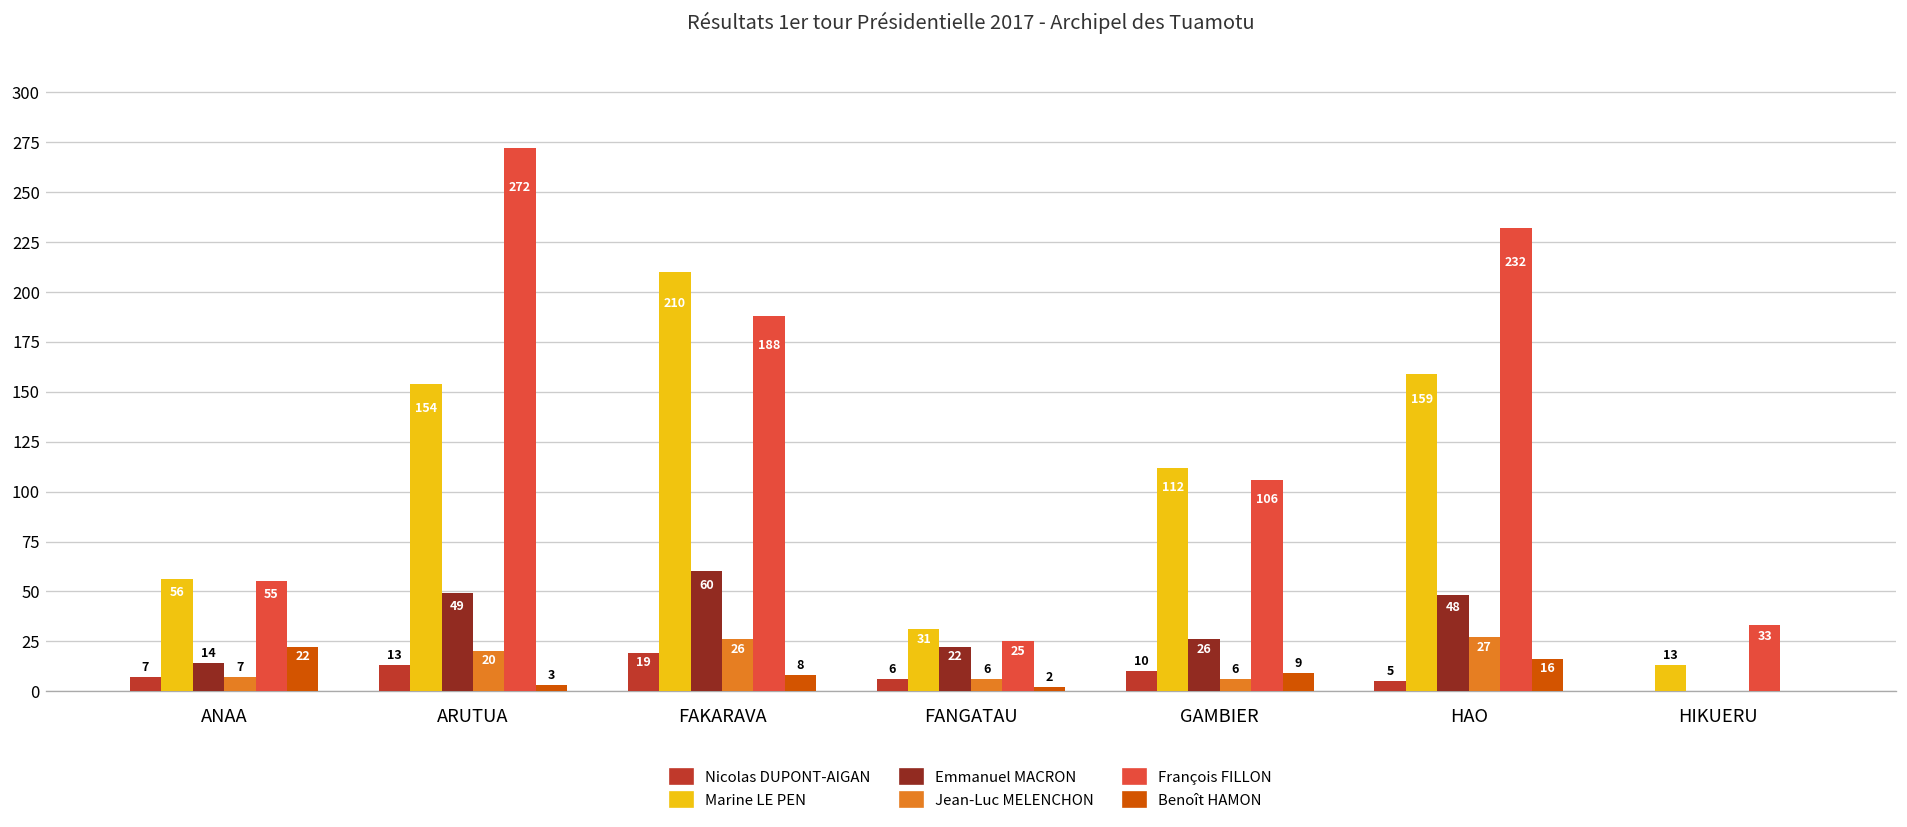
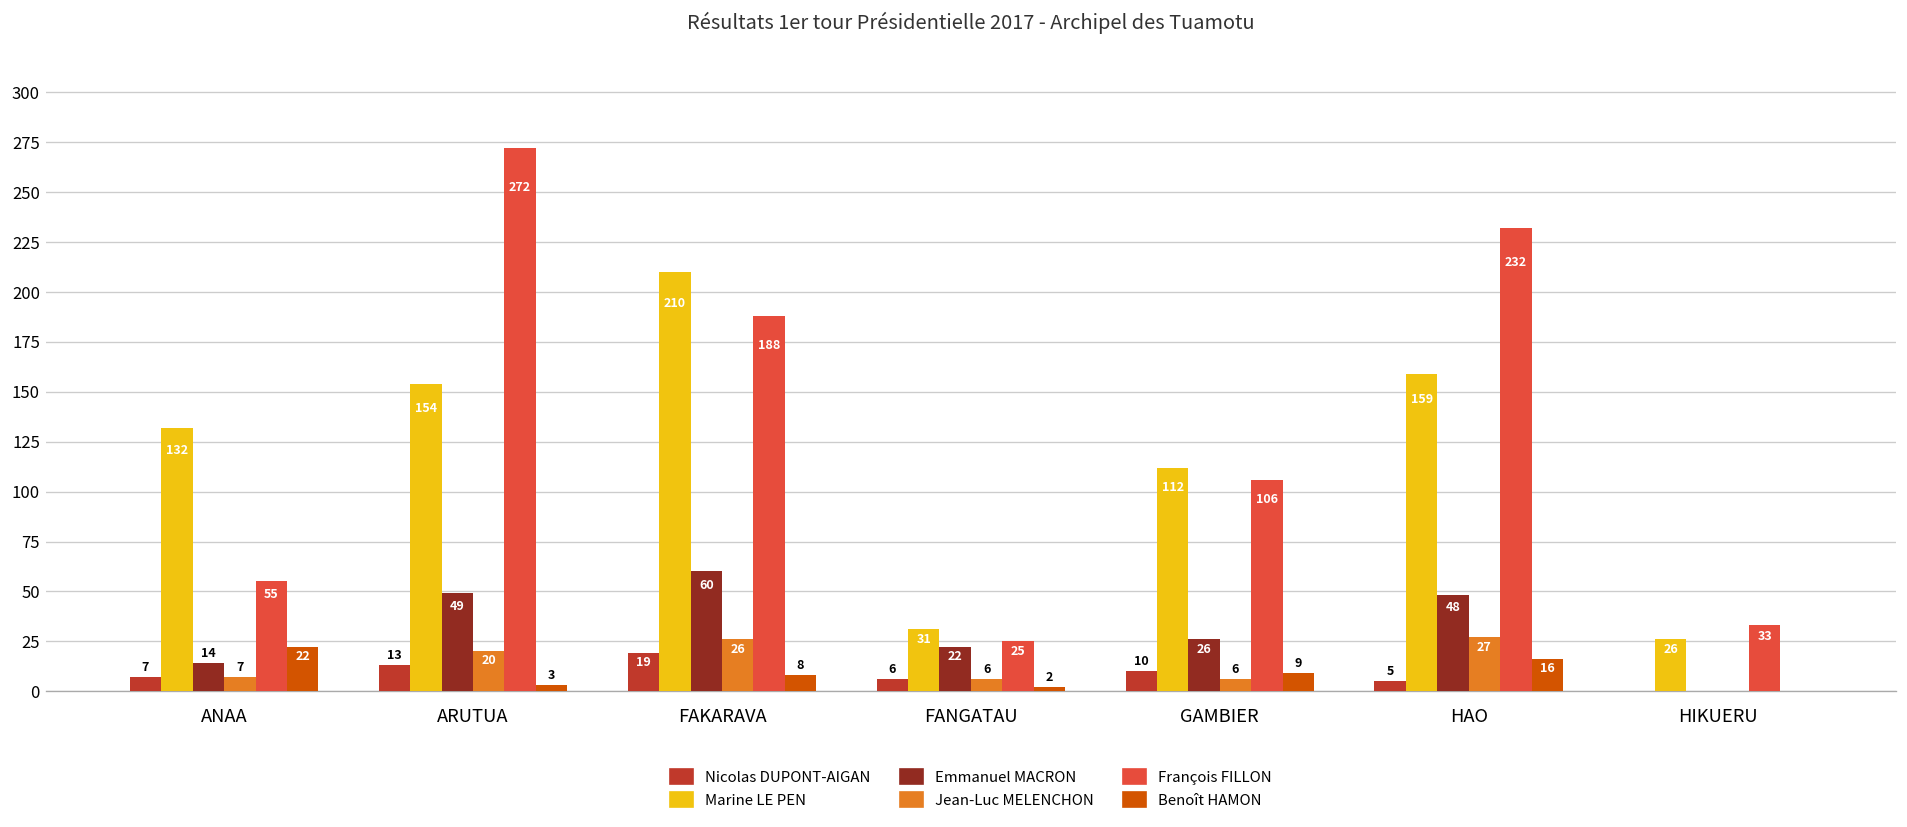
  {
    "Marine LE PEN": {
-     "ANAA": 56,
+     "ANAA": 132,
      "ARUTUA": 154,
      "FAKARAVA": 210,
      "FANGATAU": 31,
      "GAMBIER": 112,
      "HAO": 159,
-     "HIKUERU": 13
+     "HIKUERU": 26
    }
  }
